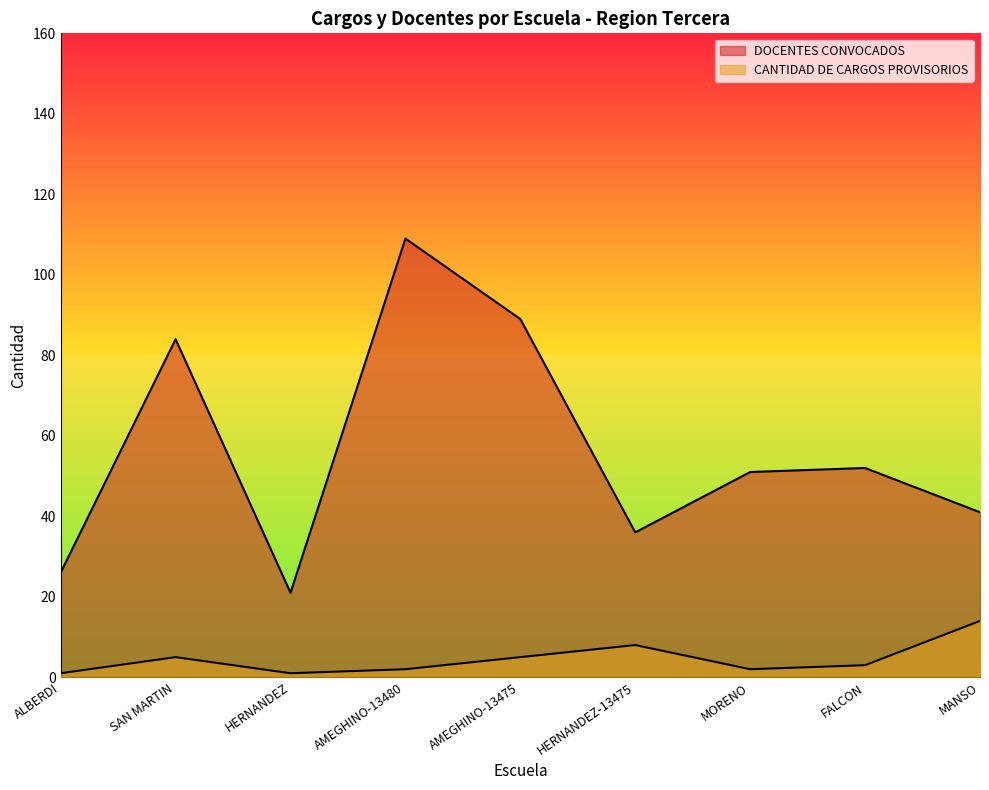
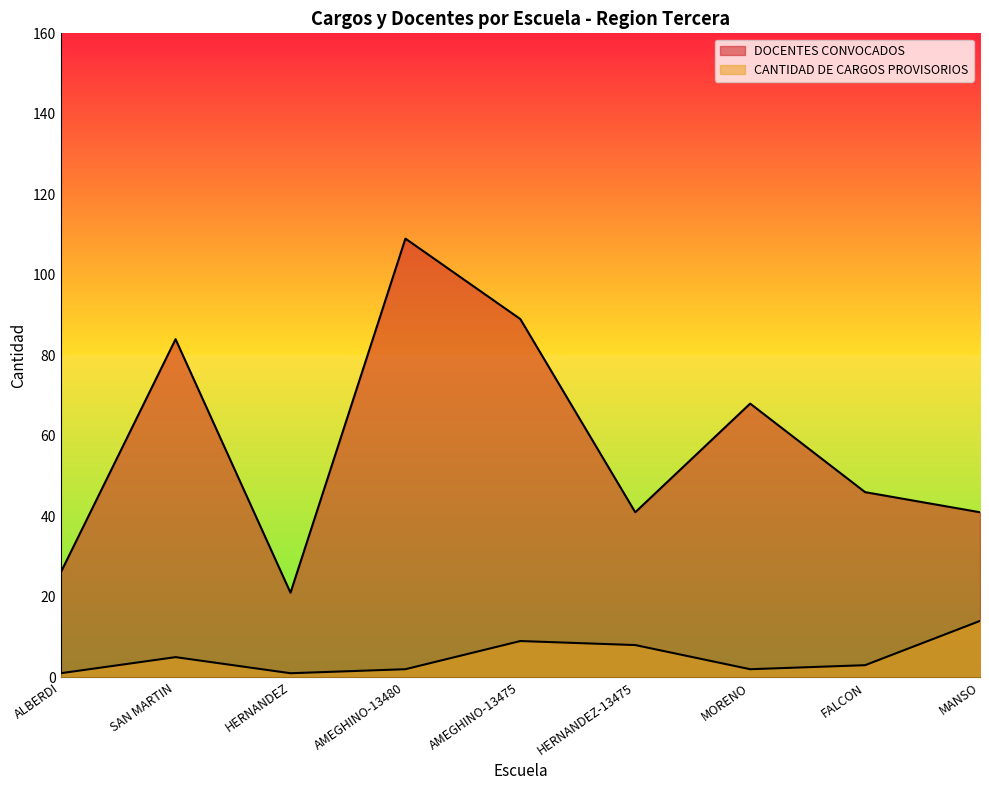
  {
    "DOCENTES CONVOCADOS": {
      "ALBERDI": 26,
      "SAN MARTIN": 84,
      "HERNANDEZ": 21,
      "AMEGHINO-13480": 109,
      "AMEGHINO-13475": 89,
-     "HERNANDEZ-13475": 36,
-     "MORENO": 51,
-     "FALCON": 52,
+     "HERNANDEZ-13475": 41,
+     "MORENO": 68,
+     "FALCON": 46,
      "MANSO": 41
    },
    "CANTIDAD DE CARGOS PROVISORIOS": {
      "ALBERDI": 1,
      "SAN MARTIN": 5,
      "HERNANDEZ": 1,
      "AMEGHINO-13480": 2,
-     "AMEGHINO-13475": 5,
+     "AMEGHINO-13475": 9,
      "HERNANDEZ-13475": 8,
      "MORENO": 2,
      "FALCON": 3,
      "MANSO": 14
    }
  }
